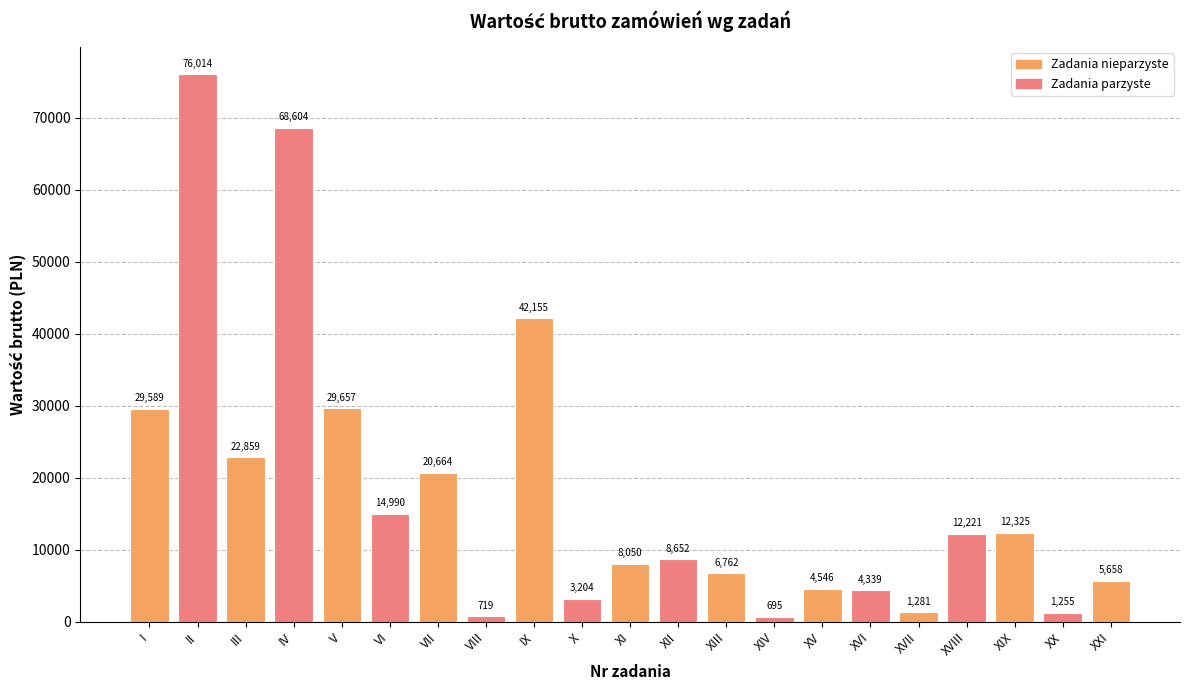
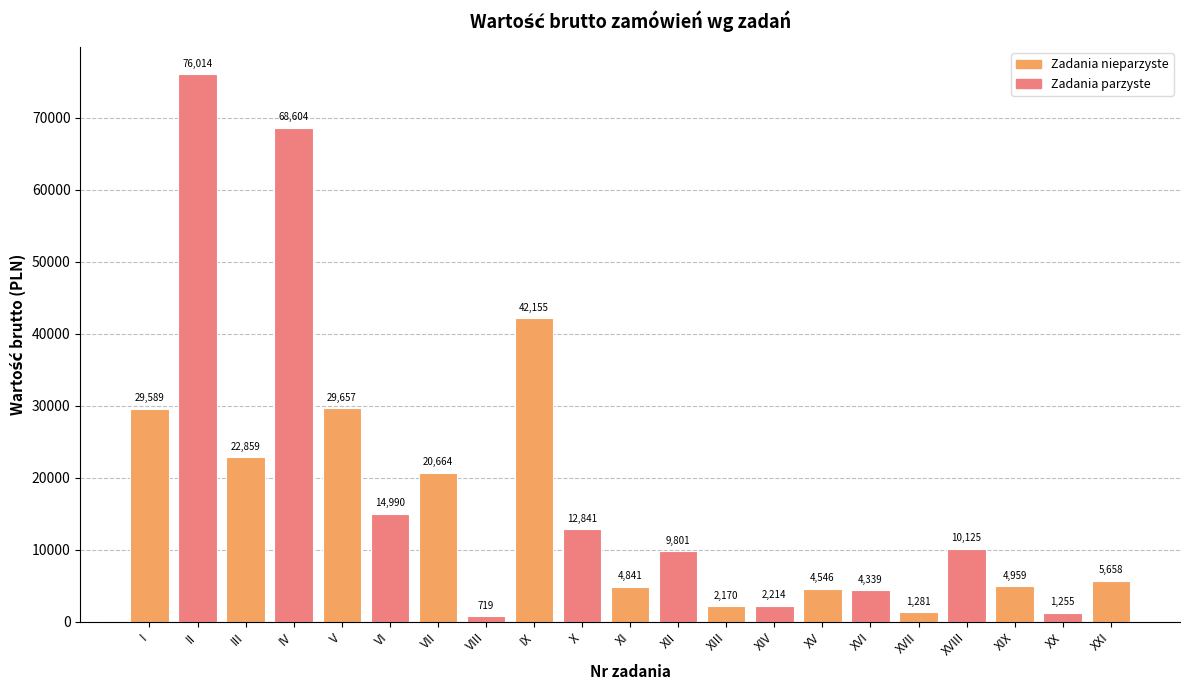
  {
    "I": "29,589",
    "II": "76,014",
    "III": "22,859",
    "IV": "68,604",
    "V": "29,657",
    "VI": "14,990",
    "VII": "20,664",
    "VIII": "719",
    "IX": "42,155",
-   "X": "3,204",
-   "XI": "8,050",
-   "XII": "8,652",
-   "XIII": "6,762",
-   "XIV": "695",
+   "X": "12,841",
+   "XI": "4,841",
+   "XII": "9,801",
+   "XIII": "2,170",
+   "XIV": "2,214",
    "XV": "4,546",
    "XVI": "4,339",
    "XVII": "1,281",
-   "XVIII": "12,221",
-   "XIX": "12,325",
+   "XVIII": "10,125",
+   "XIX": "4,959",
    "XX": "1,255",
    "XXI": "5,658"
  }
